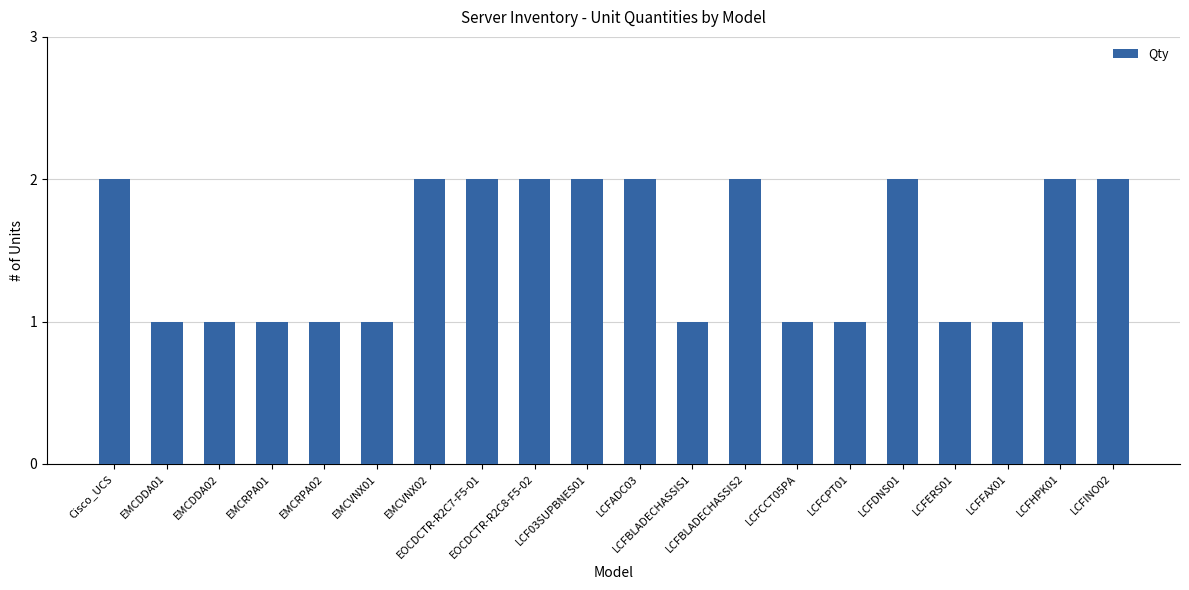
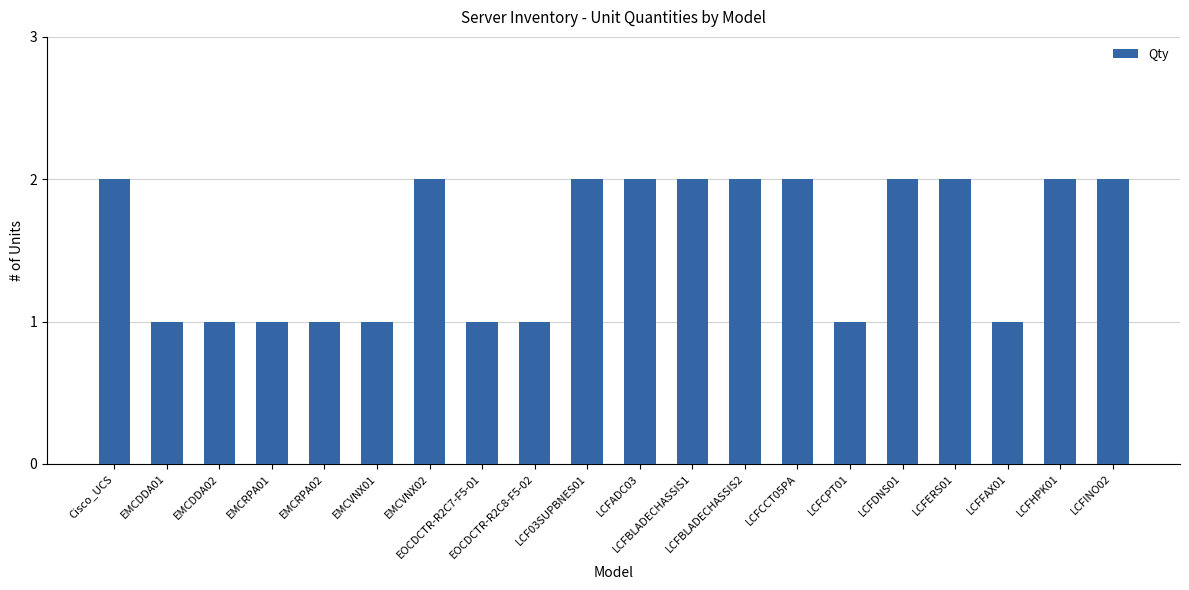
  {
    "Cisco_UCS": 2,
    "EMCDDA01": 1,
    "EMCDDA02": 1,
    "EMCRPA01": 1,
    "EMCRPA02": 1,
    "EMCVNX01": 1,
    "EMCVNX02": 2,
-   "EOCDCTR-R2C7-F5-01": 2,
-   "EOCDCTR-R2C8-F5-02": 2,
+   "EOCDCTR-R2C7-F5-01": 1,
+   "EOCDCTR-R2C8-F5-02": 1,
    "LCF03SUPBNES01": 2,
    "LCFADC03": 2,
-   "LCFBLADECHASSIS1": 1,
+   "LCFBLADECHASSIS1": 2,
    "LCFBLADECHASSIS2": 2,
-   "LCFCCT05PA": 1,
+   "LCFCCT05PA": 2,
    "LCFCPT01": 1,
    "LCFDNS01": 2,
-   "LCFERS01": 1,
+   "LCFERS01": 2,
    "LCFFAX01": 1,
    "LCFHPK01": 2,
    "LCFINO02": 2
  }
